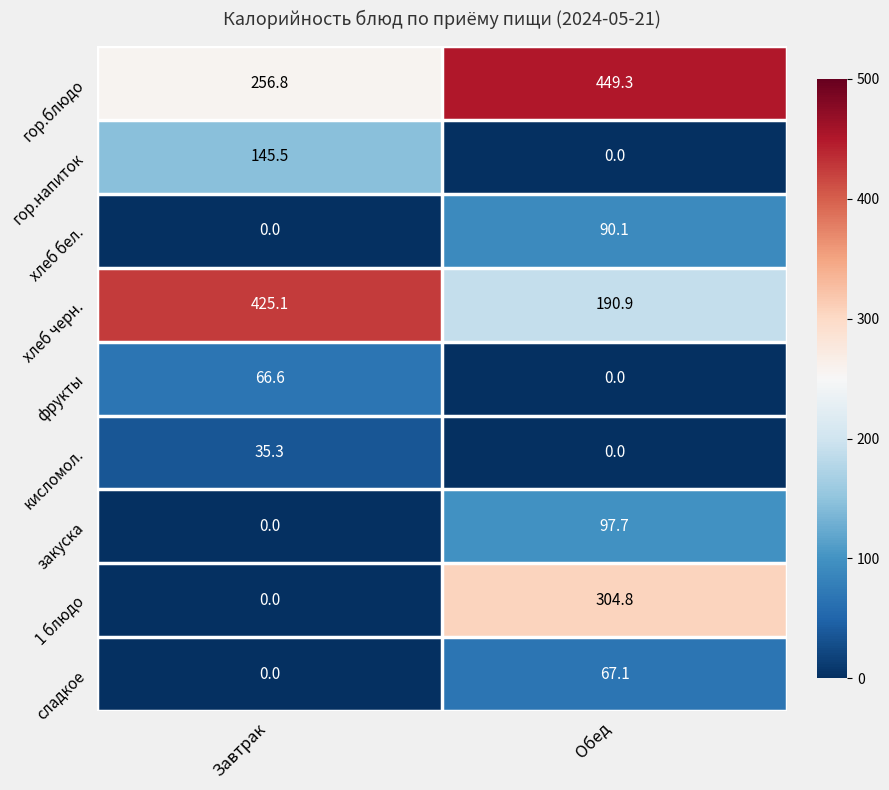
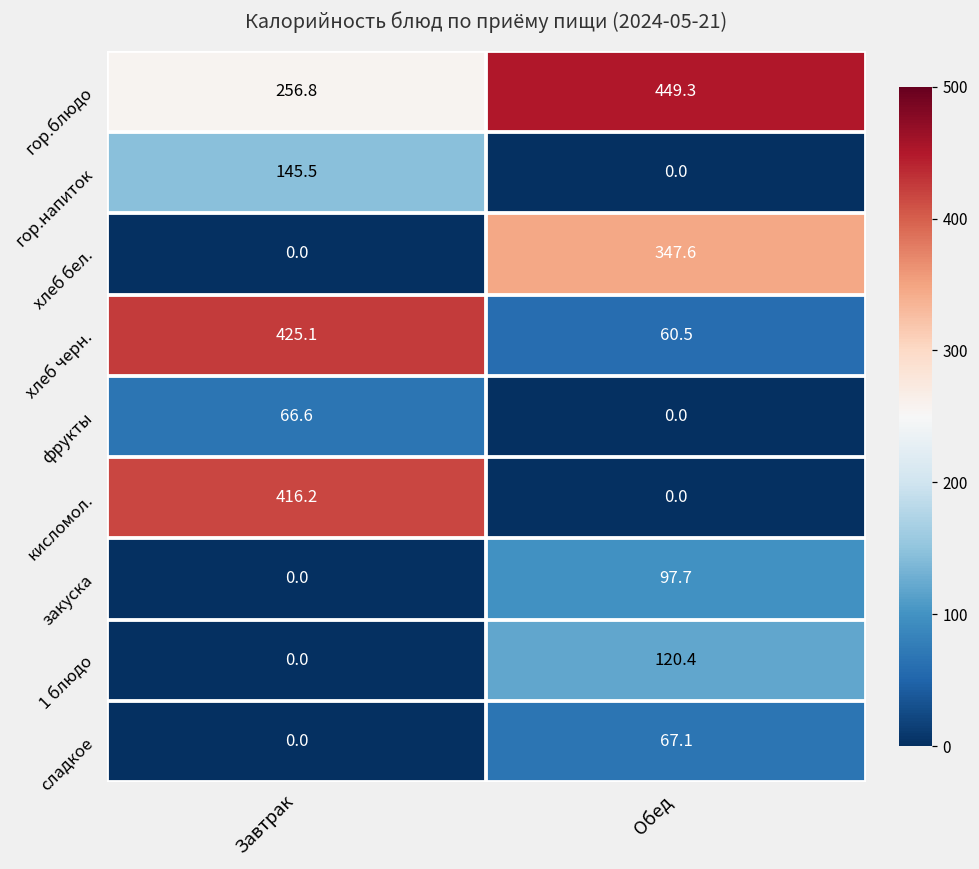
  {
    "гор.блюдо": {
      "Завтрак": 256.8,
      "Обед": 449.3
    },
    "гор.напиток": {
      "Завтрак": 145.5,
      "Обед": 0.0
    },
    "хлеб бел.": {
      "Завтрак": 0.0,
-     "Обед": 90.1
+     "Обед": 347.6
    },
    "хлеб черн.": {
      "Завтрак": 425.1,
-     "Обед": 190.9
+     "Обед": 60.5
    },
    "фрукты": {
      "Завтрак": 66.6,
      "Обед": 0.0
    },
    "кисломол.": {
-     "Завтрак": 35.3,
+     "Завтрак": 416.2,
      "Обед": 0.0
    },
    "закуска": {
      "Завтрак": 0.0,
      "Обед": 97.7
    },
    "1 блюдо": {
      "Завтрак": 0.0,
-     "Обед": 304.8
+     "Обед": 120.4
    },
    "сладкое": {
      "Завтрак": 0.0,
      "Обед": 67.1
    }
  }
